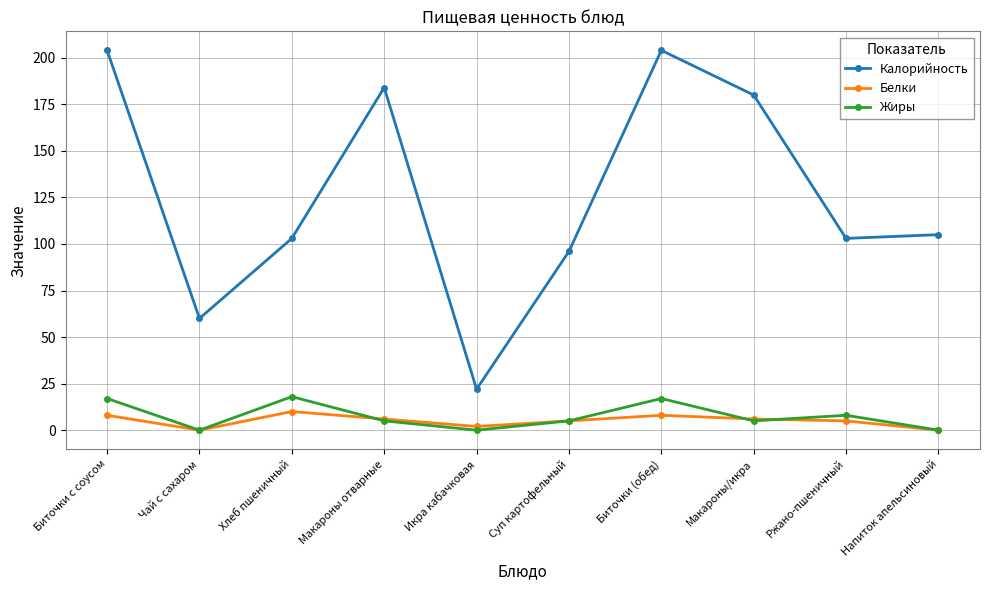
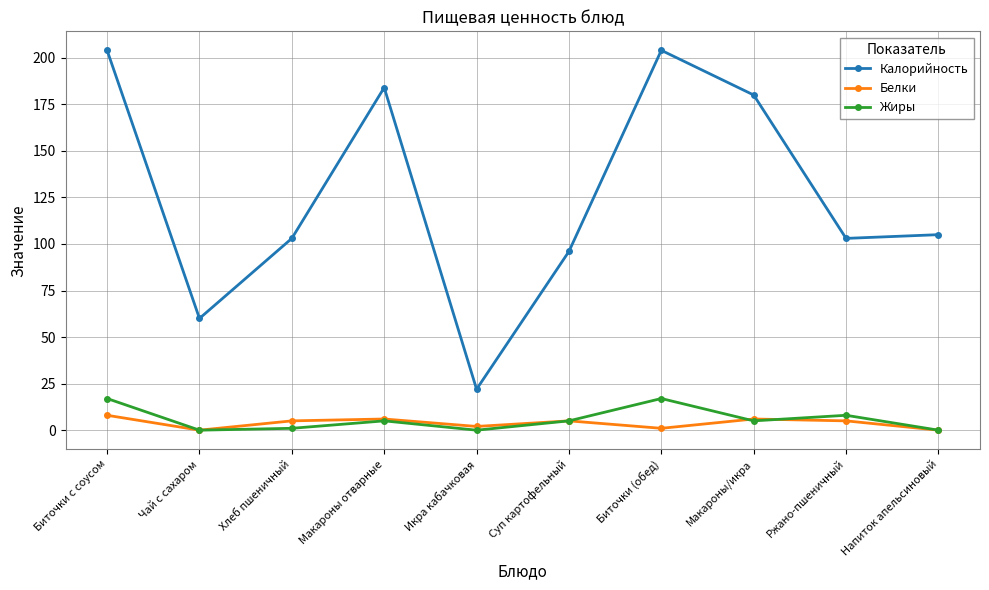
  {
    "Калорийность": {
      "Биточки с соусом": 204,
      "Чай с сахаром": 60,
      "Хлеб пшеничный": 103,
      "Макароны отварные": 184,
      "Икра кабачковая": 22,
      "Суп картофельный": 96,
      "Биточки (обед)": 204,
      "Макароны/икра": 180,
      "Ржано-пшеничный": 103,
      "Напиток апельсиновый": 105
    },
    "Белки": {
      "Биточки с соусом": 8,
-     "Хлеб пшеничный": 10,
+     "Хлеб пшеничный": 5,
      "Икра кабачковая": 2,
-     "Биточки (обед)": 8,
+     "Биточки (обед)": 1,
      "Ржано-пшеничный": 5
    },
    "Жиры": {
      "Биточки с соусом": 17,
-     "Хлеб пшеничный": 18,
+     "Хлеб пшеничный": 1,
      "Икра кабачковая": 0,
      "Биточки (обед)": 17,
      "Ржано-пшеничный": 8
    }
  }
